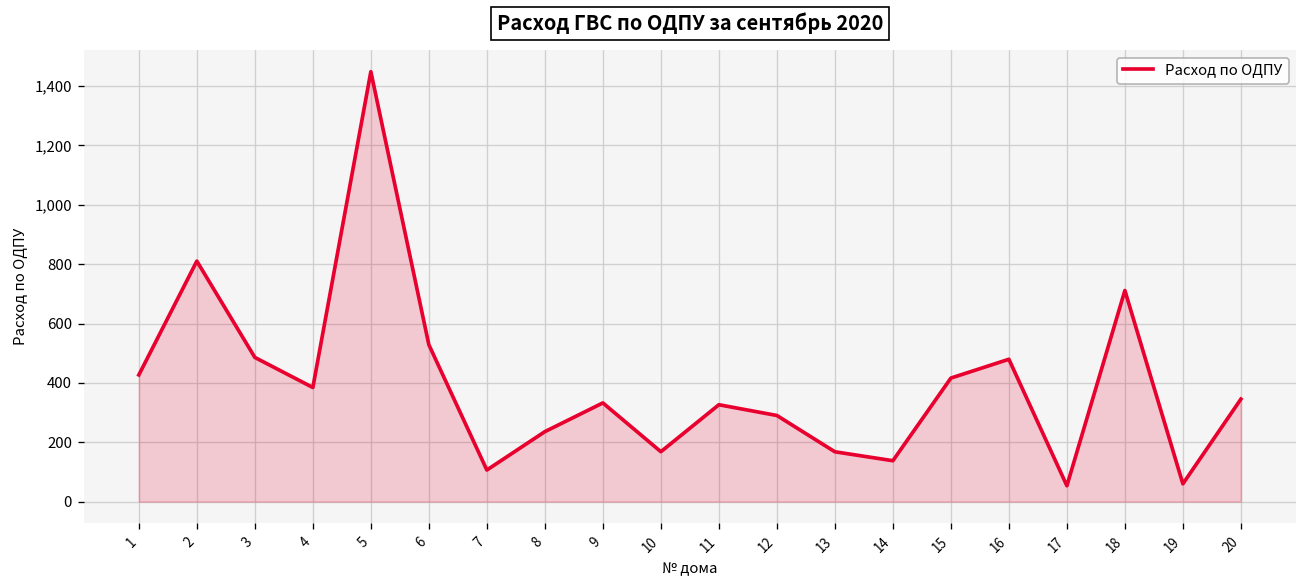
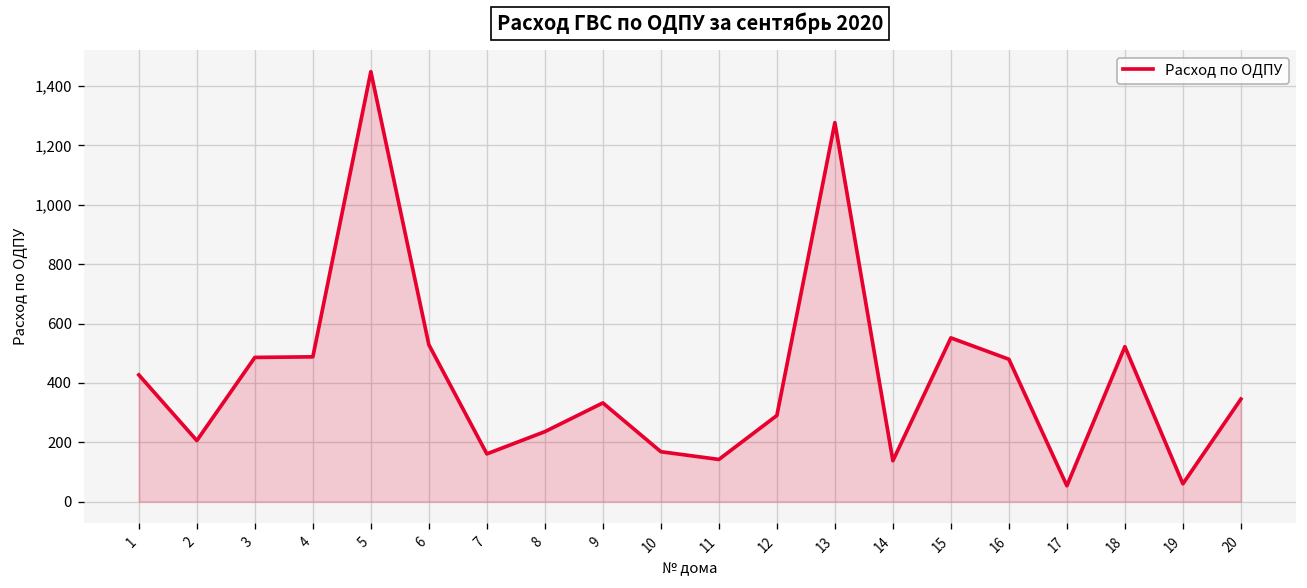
  {
    "1": "430",
-   "2": "810",
+   "2": "210",
    "3": "490",
-   "4": "380",
+   "4": "490",
    "5": "1,450",
    "6": "530",
-   "7": "110",
+   "7": "160",
    "8": "240",
    "9": "330",
    "10": "170",
-   "11": "330",
+   "11": "140",
    "12": "290",
-   "13": "170",
+   "13": "1,280",
    "14": "140",
-   "15": "420",
+   "15": "550",
    "16": "480",
    "17": "50",
-   "18": "710",
+   "18": "520",
    "19": "60",
    "20": "350"
  }
